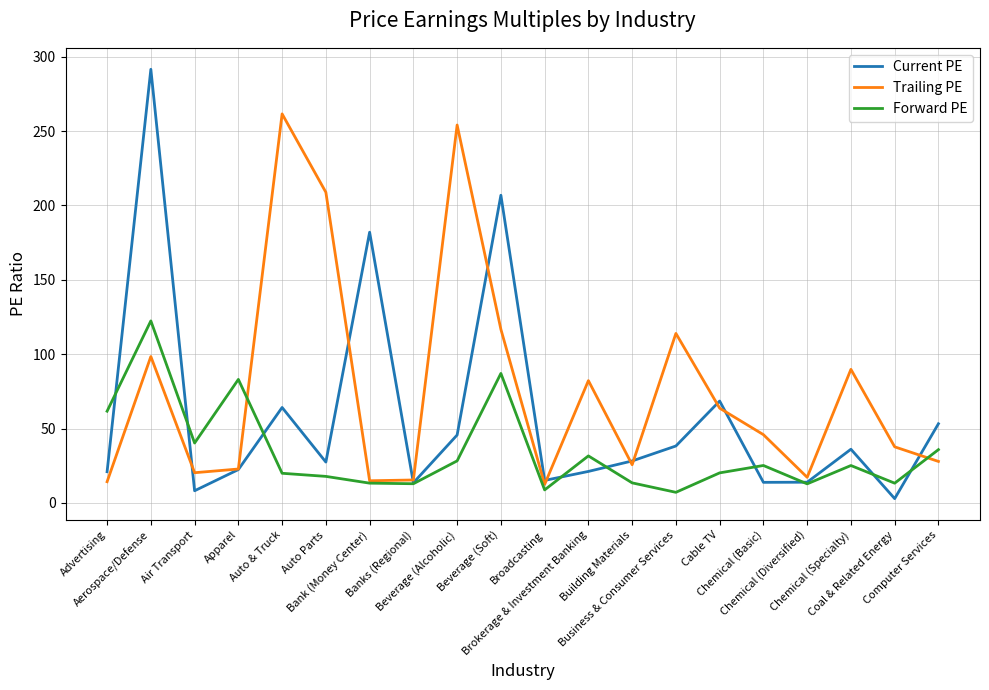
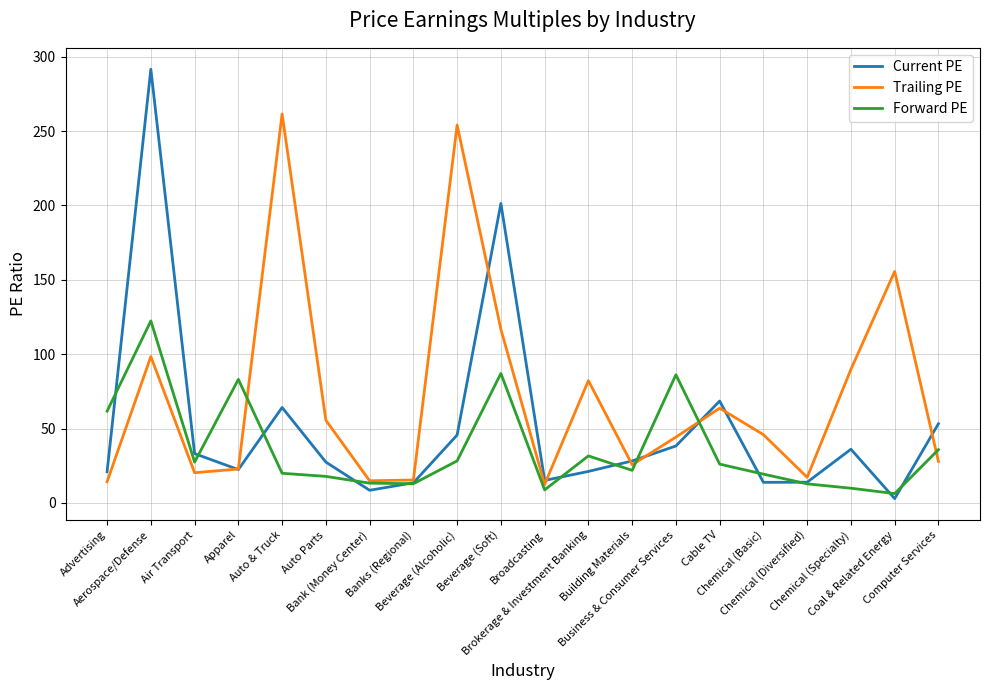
  {
    "Current PE": {
      "Advertising": 21,
      "Aerospace/Defense": 292,
-     "Air Transport": 8,
+     "Air Transport": 33,
      "Auto & Truck": 64,
      "Auto Parts": 27,
-     "Bank (Money Center)": 182,
+     "Bank (Money Center)": 8,
      "Beverage (Alcoholic)": 46,
-     "Beverage (Soft)": 207,
+     "Beverage (Soft)": 201,
      "Broadcasting": 15,
      "Brokerage & Investment Banking": 21,
      "Building Materials": 28,
      "Business & Consumer Services": 38,
      "Cable TV": 68,
      "Chemical (Basic)": 14,
      "Chemical (Specialty)": 36,
      "Coal & Related Energy": 3,
      "Computer Services": 53
    },
    "Trailing PE": {
      "Advertising": 14,
      "Aerospace/Defense": 98,
      "Air Transport": 20,
      "Auto & Truck": 262,
-     "Auto Parts": 209,
+     "Auto Parts": 56,
      "Banks (Regional)": 15,
      "Beverage (Alcoholic)": 254,
      "Beverage (Soft)": 117,
      "Broadcasting": 12,
      "Brokerage & Investment Banking": 82,
      "Building Materials": 26,
-     "Business & Consumer Services": 114,
+     "Business & Consumer Services": 44,
      "Cable TV": 64,
      "Chemical (Basic)": 46,
      "Chemical (Diversified)": 17,
      "Chemical (Specialty)": 90,
-     "Coal & Related Energy": 38,
+     "Coal & Related Energy": 156,
      "Computer Services": 28
    },
    "Forward PE": {
      "Advertising": 62,
      "Aerospace/Defense": 122,
-     "Air Transport": 40,
+     "Air Transport": 27,
      "Apparel": 83,
      "Auto & Truck": 20,
      "Auto Parts": 18,
      "Beverage (Alcoholic)": 28,
      "Beverage (Soft)": 87,
      "Broadcasting": 9,
      "Brokerage & Investment Banking": 32,
-     "Building Materials": 13,
-     "Business & Consumer Services": 7,
-     "Cable TV": 20,
-     "Chemical (Basic)": 25,
-     "Chemical (Specialty)": 25,
-     "Coal & Related Energy": 13,
+     "Building Materials": 22,
+     "Business & Consumer Services": 86,
+     "Cable TV": 26,
+     "Chemical (Basic)": 19,
+     "Chemical (Specialty)": 10,
+     "Coal & Related Energy": 6,
      "Computer Services": 36
    }
  }
